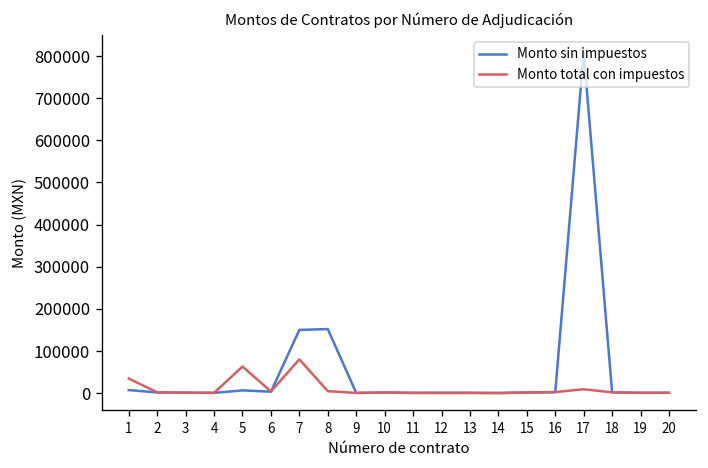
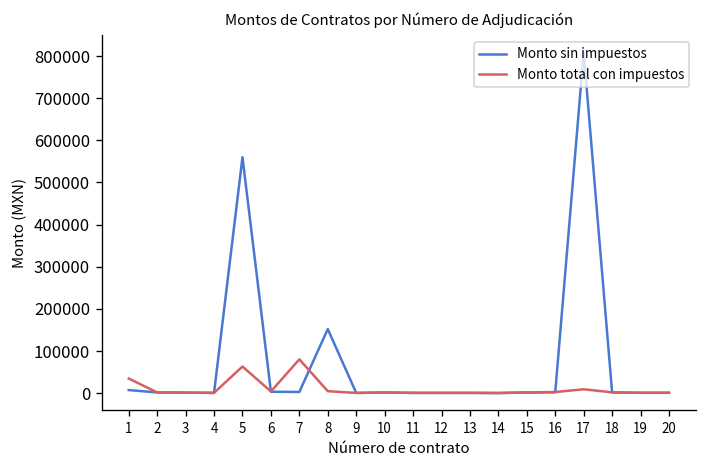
  {
    "Monto sin impuestos": {
      "1": 10000,
-     "5": 10000,
-     "7": 150000,
+     "5": 560000,
+     "7": 0,
      "8": 150000
    },
    "Monto total con impuestos": {
      "1": 30000,
      "5": 60000,
      "7": 80000,
      "8": 0,
      "17": 10000
    }
  }
